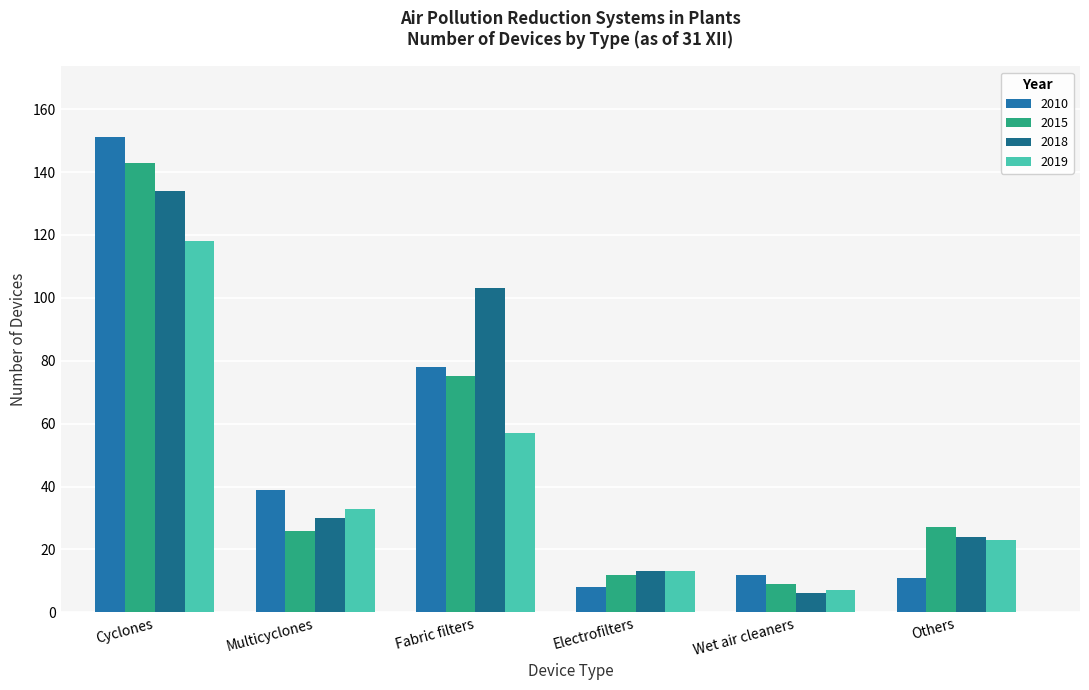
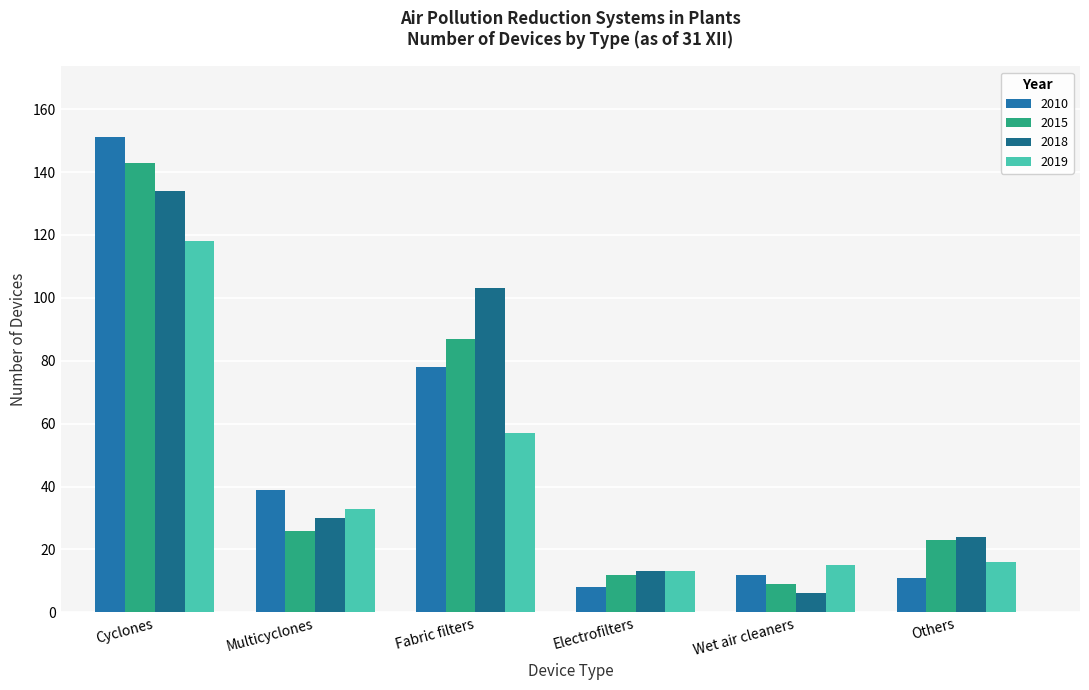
  {
    "2015": {
      "Cyclones": 143,
      "Multicyclones": 26,
-     "Fabric filters": 75,
+     "Fabric filters": 87,
      "Electrofilters": 12,
      "Wet air cleaners": 9,
-     "Others": 27
+     "Others": 23
    },
    "2019": {
      "Cyclones": 118,
      "Multicyclones": 33,
      "Fabric filters": 57,
      "Electrofilters": 13,
-     "Wet air cleaners": 7,
-     "Others": 23
+     "Wet air cleaners": 15,
+     "Others": 16
    }
  }
